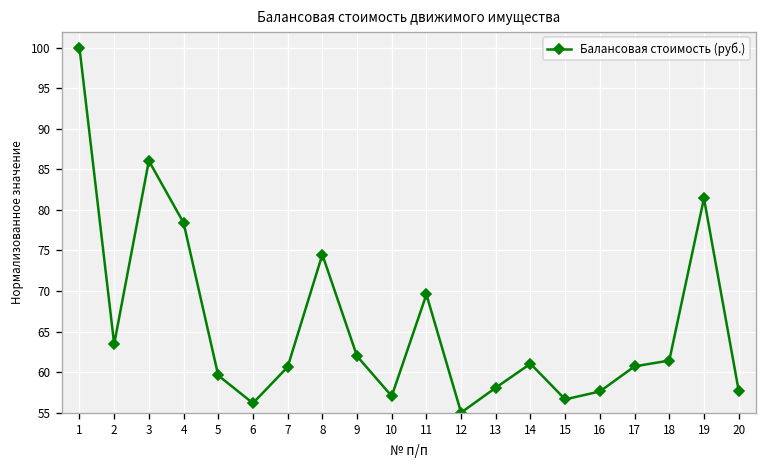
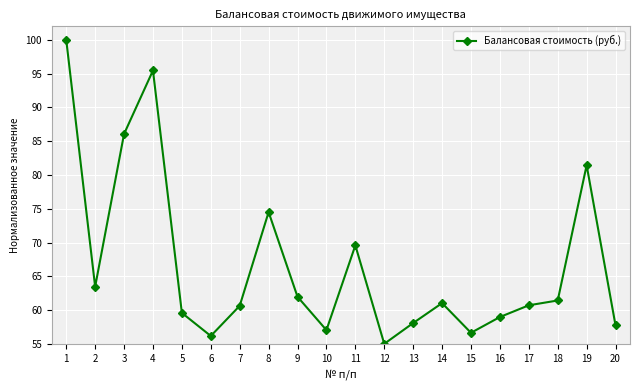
  {
    "1": 100,
    "2": 63,
    "3": 86,
-   "4": 78,
+   "4": 95,
    "5": 60,
    "6": 56,
    "7": 61,
    "8": 75,
    "9": 62,
    "10": 57,
    "11": 70,
    "12": 55,
    "13": 58,
    "14": 61,
    "15": 57,
-   "16": 58,
+   "16": 59,
    "17": 61,
    "18": 61,
    "19": 81,
    "20": 58
  }
